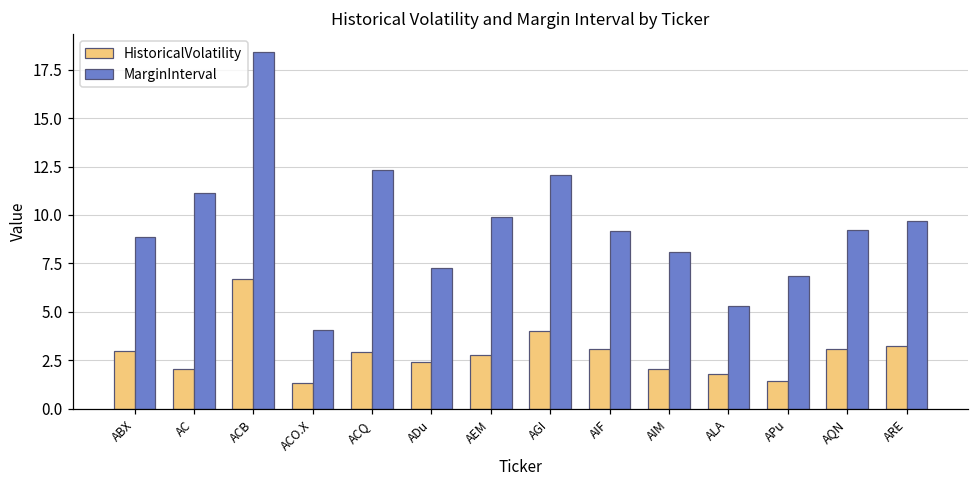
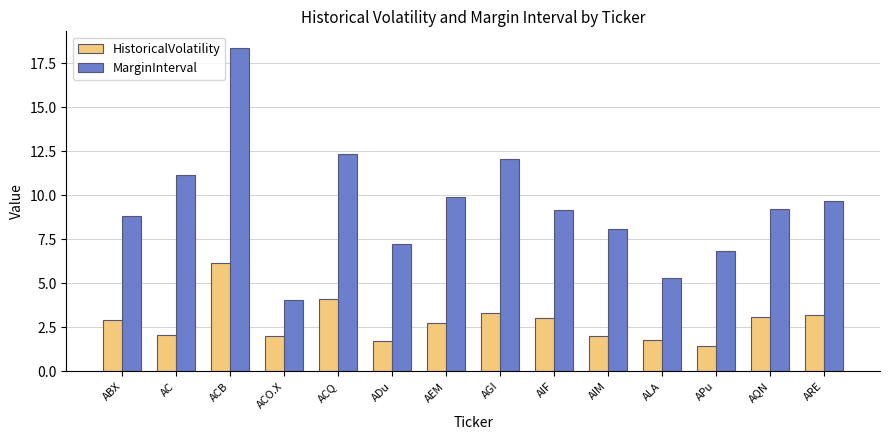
  {
    "HistoricalVolatility": {
      "ABX": 3.0,
      "AC": 2.1,
-     "ACB": 6.7,
-     "ACO.X": 1.3,
-     "ACQ": 2.9,
-     "ADu": 2.4,
+     "ACB": 6.1,
+     "ACO.X": 2.0,
+     "ACQ": 4.1,
+     "ADu": 1.7,
      "AEM": 2.8,
-     "AGI": 4.0,
+     "AGI": 3.3,
      "AIF": 3.1,
      "AIM": 2.0,
      "ALA": 1.8,
      "APu": 1.4,
      "AQN": 3.1,
      "ARE": 3.2
    },
    "MarginInterval": {
      "ABX": 8.9,
      "AC": 11.1,
      "ACB": 18.4,
      "ACO.X": 4.0,
      "ACQ": 12.3,
      "ADu": 7.3,
      "AEM": 9.9,
      "AGI": 12.1,
      "AIF": 9.2,
      "AIM": 8.1,
      "ALA": 5.3,
      "APu": 6.8,
      "AQN": 9.2,
      "ARE": 9.7
    }
  }
